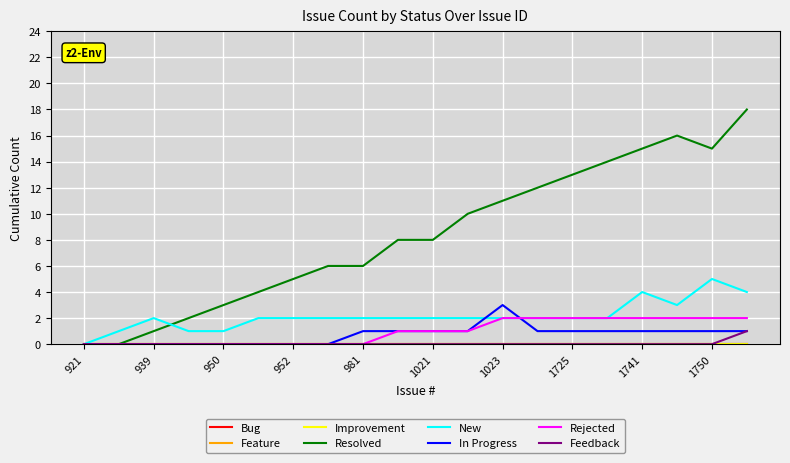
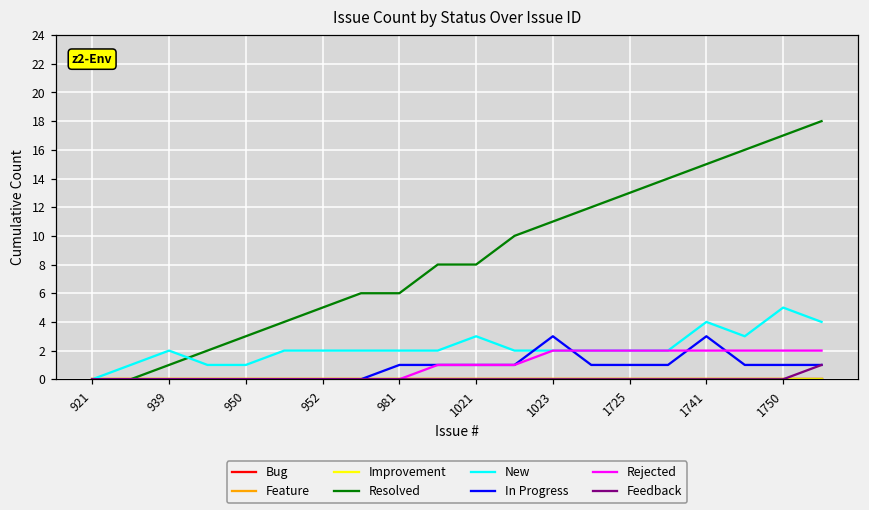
  {
    "Resolved": {
      "939": 1,
      "950": 3,
      "952": 5,
      "981": 6,
      "1021": 8,
      "1023": 11,
      "1725": 13,
      "1741": 15,
-     "1750": 15
+     "1750": 17
    },
    "New": {
      "939": 2,
      "950": 1,
      "952": 2,
      "981": 2,
-     "1021": 2,
+     "1021": 3,
      "1741": 4,
      "1750": 5
    },
    "In Progress": {
      "981": 1,
      "1023": 3,
      "1725": 1,
-     "1741": 1,
+     "1741": 3,
      "1750": 1
    },
    "Rejected": {
      "1741": 2,
      "1750": 2
    }
  }
